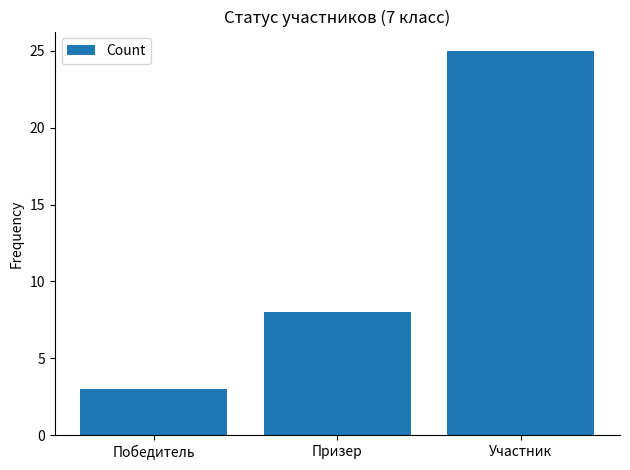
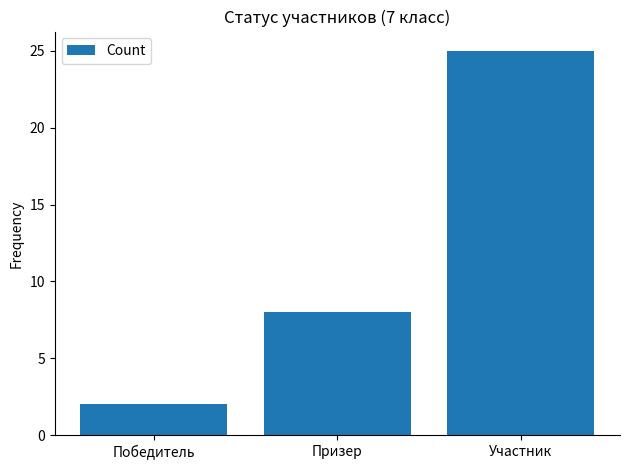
  {
-   "Победитель": 3,
+   "Победитель": 2,
    "Призер": 8,
    "Участник": 25
  }
